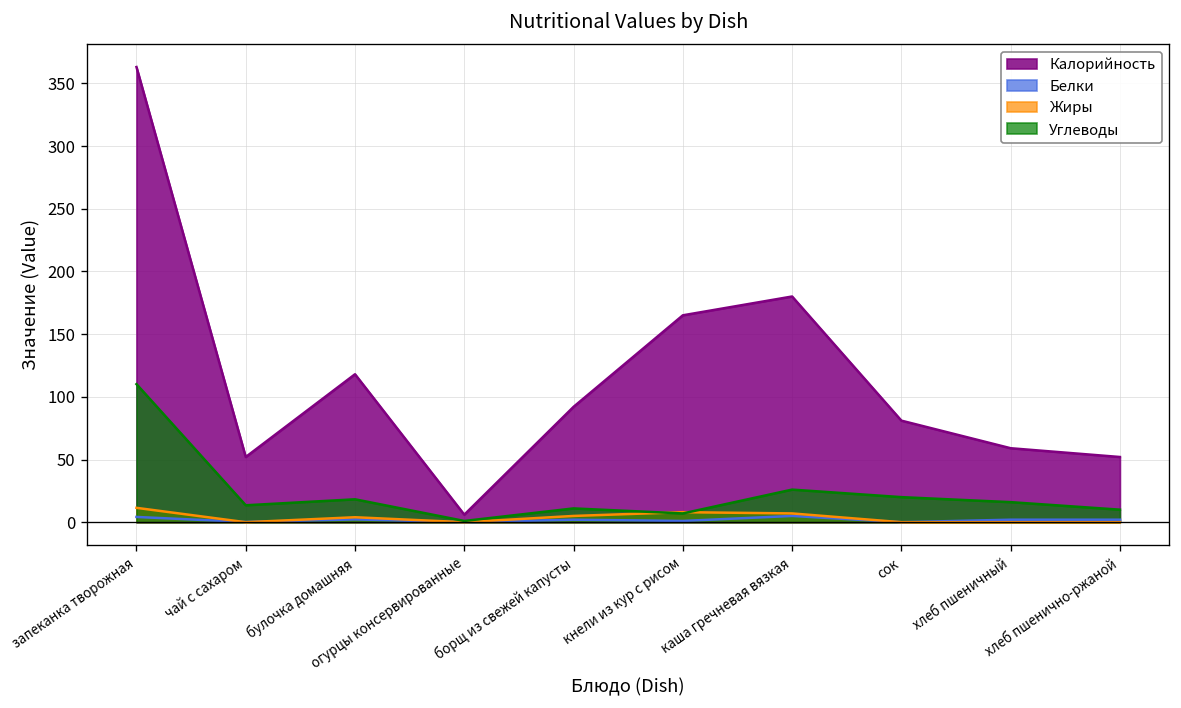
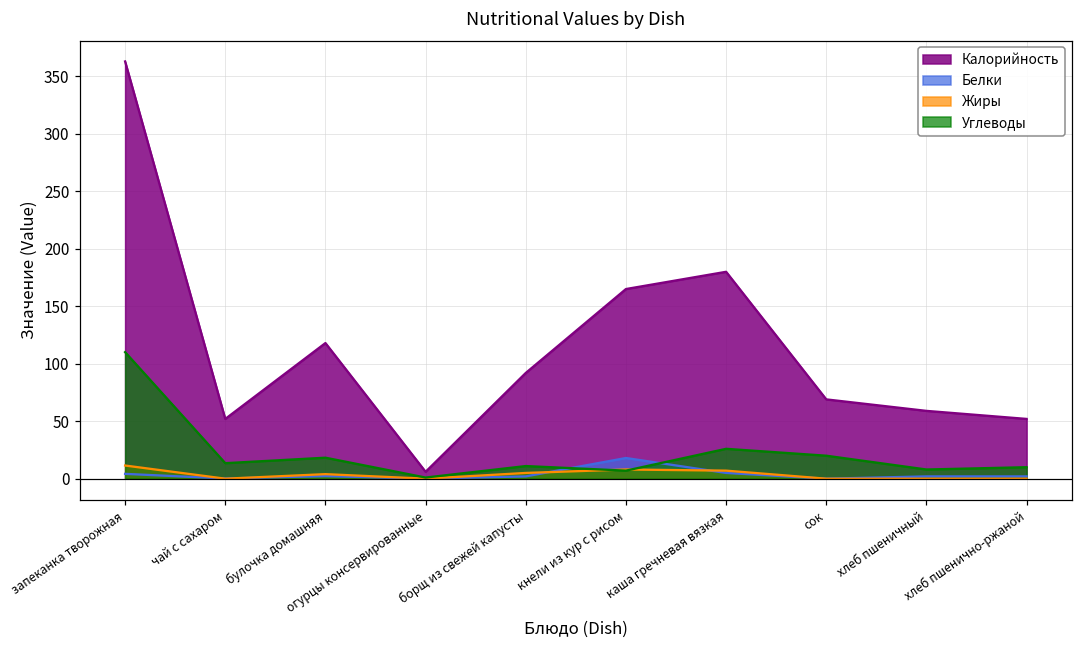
  {
    "Калорийность": {
      "запеканка творожная": 363,
      "чай с сахаром": 52,
      "булочка домашняя": 118,
      "огурцы консервированные": 6,
      "борщ из свежей капусты": 92,
      "кнели из кур с рисом": 165,
      "каша гречневая вязкая": 180,
-     "сок": 81,
+     "сок": 69,
      "хлеб пшеничный": 59,
      "хлеб пшенично-ржаной": 52
    },
    "Белки": {
      "запеканка творожная": 4,
      "борщ из свежей капусты": 2,
-     "кнели из кур с рисом": 1
+     "кнели из кур с рисом": 18
    },
    "Жиры": {
      "запеканка творожная": 11,
      "борщ из свежей капусты": 5
    },
    "Углеводы": {
      "запеканка творожная": 110,
      "чай с сахаром": 14,
      "булочка домашняя": 18,
      "борщ из свежей капусты": 11,
      "каша гречневая вязкая": 26,
      "сок": 20,
-     "хлеб пшеничный": 16,
+     "хлеб пшеничный": 8,
      "хлеб пшенично-ржаной": 10
    }
  }
